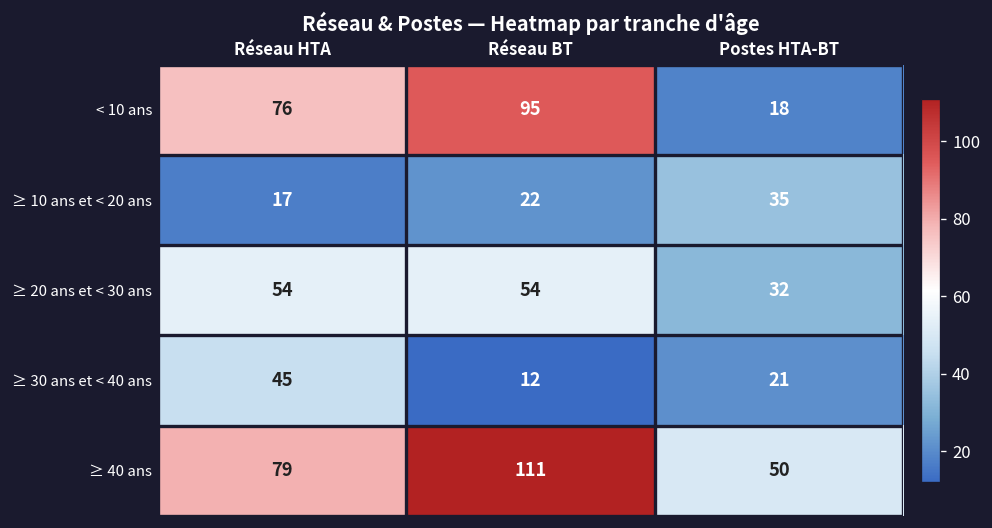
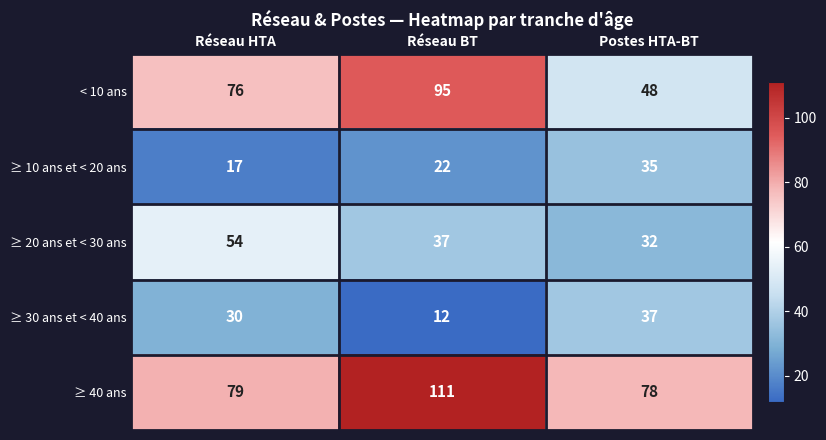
  {
    "< 10 ans": {
      "Réseau HTA": 76,
      "Réseau BT": 95,
-     "Postes HTA-BT": 18
+     "Postes HTA-BT": 48
    },
    "≥ 10 ans et < 20 ans": {
      "Réseau HTA": 17,
      "Réseau BT": 22,
      "Postes HTA-BT": 35
    },
    "≥ 20 ans et < 30 ans": {
      "Réseau HTA": 54,
-     "Réseau BT": 54,
+     "Réseau BT": 37,
      "Postes HTA-BT": 32
    },
    "≥ 30 ans et < 40 ans": {
-     "Réseau HTA": 45,
+     "Réseau HTA": 30,
      "Réseau BT": 12,
-     "Postes HTA-BT": 21
+     "Postes HTA-BT": 37
    },
    "≥ 40 ans": {
      "Réseau HTA": 79,
      "Réseau BT": 111,
-     "Postes HTA-BT": 50
+     "Postes HTA-BT": 78
    }
  }
